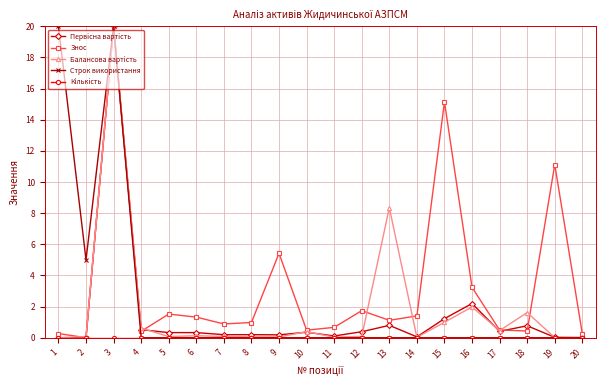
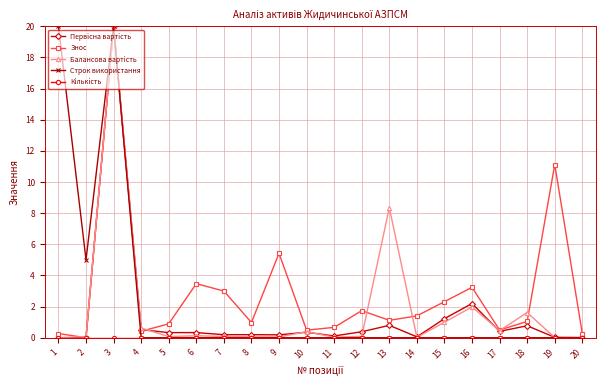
  {
    "Знос": {
      "1": 0.3,
-     "5": 1.5,
-     "6": 1.3,
-     "7": 0.9,
+     "5": 0.9,
+     "6": 3.5,
+     "7": 3.0,
      "8": 1.0,
      "9": 5.4,
      "11": 0.7,
      "12": 1.7,
      "13": 1.1,
      "14": 1.4,
-     "15": 15.1,
+     "15": 2.3,
      "16": 3.2,
-     "18": 0.4,
+     "18": 1.0,
      "19": 11.1,
      "20": 0.3
    },
    "Балансова вартість": {
      "13": 8.3,
      "15": 1.0,
      "16": 2.0,
      "18": 1.6
    }
  }
